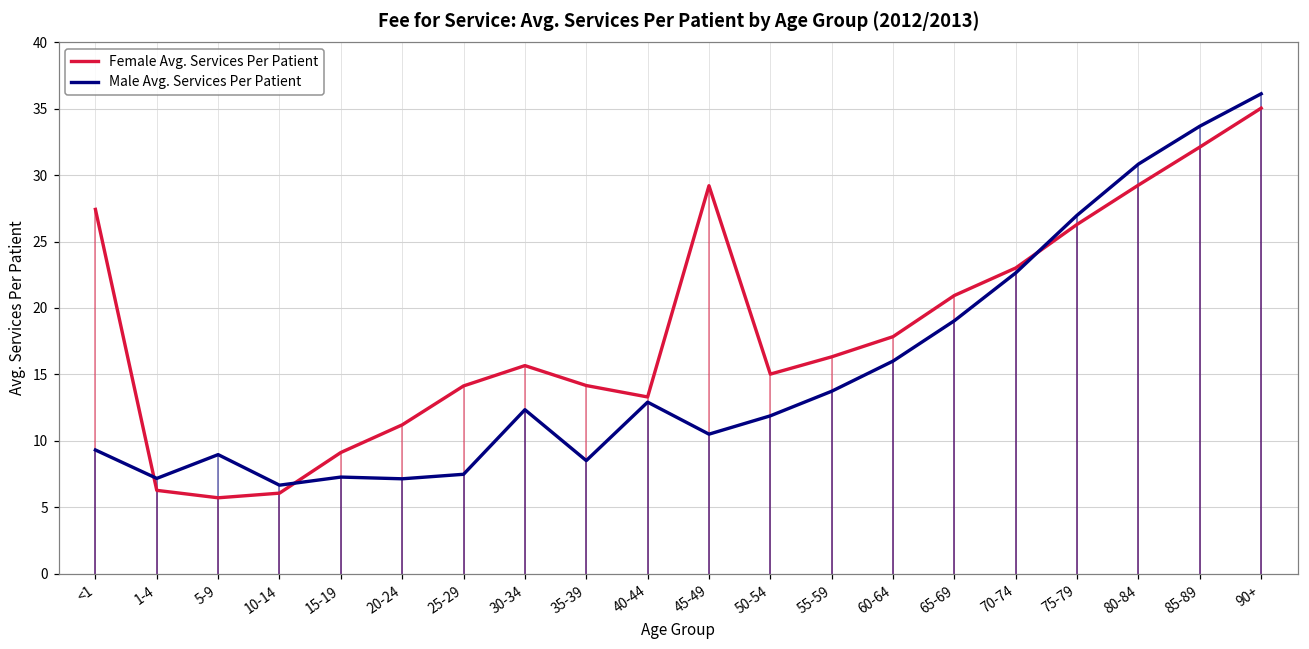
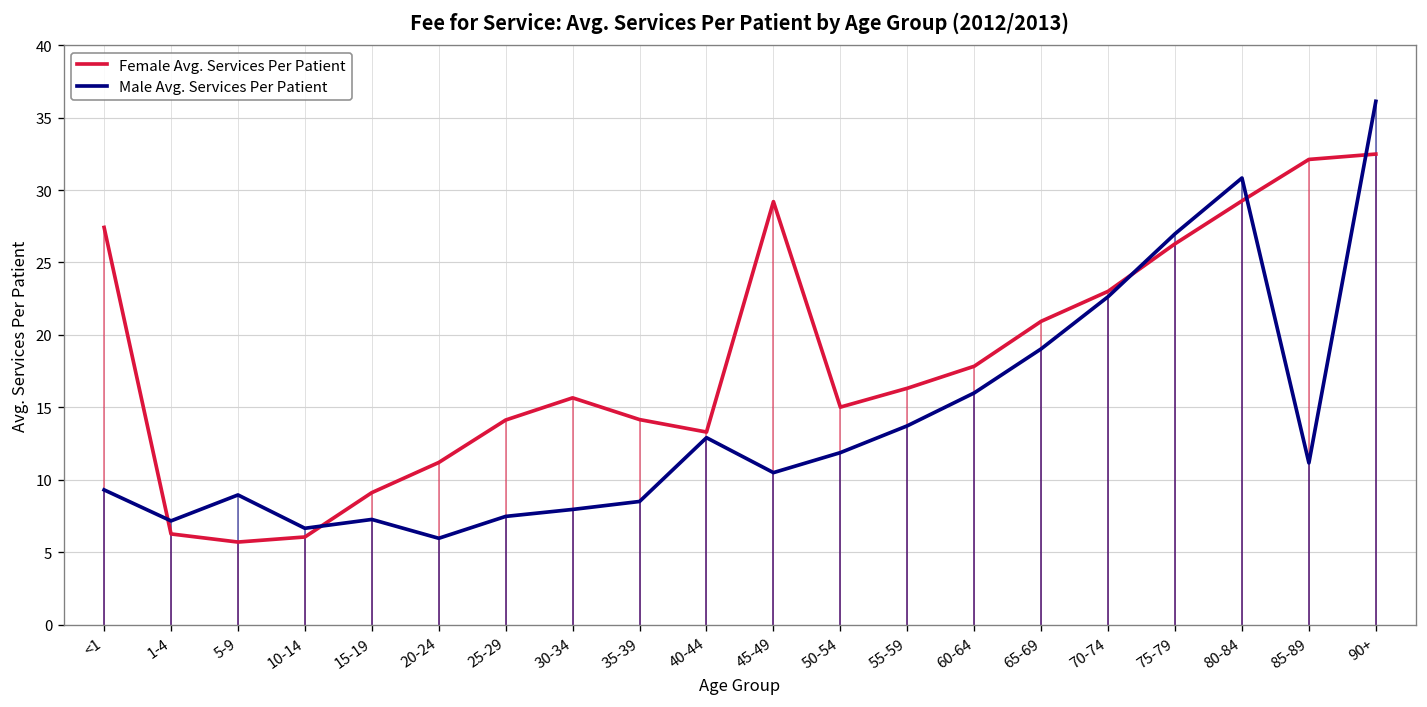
  {
    "Female Avg. Services Per Patient": {
      "<1": 27.4,
      "1-4": 6.3,
      "5-9": 5.7,
      "10-14": 6.1,
      "15-19": 9.1,
      "20-24": 11.2,
      "25-29": 14.1,
      "30-34": 15.7,
      "35-39": 14.2,
      "40-44": 13.3,
      "45-49": 29.2,
      "50-54": 15.0,
      "55-59": 16.3,
      "60-64": 17.8,
      "65-69": 20.9,
      "70-74": 23.0,
      "75-79": 26.3,
      "80-84": 29.3,
      "85-89": 32.1,
-     "90+": 35.0
+     "90+": 32.5
    },
    "Male Avg. Services Per Patient": {
      "<1": 9.3,
      "1-4": 7.2,
      "5-9": 9.0,
      "10-14": 6.7,
      "15-19": 7.3,
-     "20-24": 7.1,
+     "20-24": 6.0,
      "25-29": 7.5,
-     "30-34": 12.3,
+     "30-34": 8.0,
      "35-39": 8.5,
      "40-44": 12.9,
      "45-49": 10.5,
      "50-54": 11.9,
      "55-59": 13.7,
      "60-64": 16.0,
      "65-69": 19.0,
      "70-74": 22.6,
      "75-79": 27.0,
      "80-84": 30.8,
-     "85-89": 33.7,
+     "85-89": 11.2,
      "90+": 36.1
    }
  }
